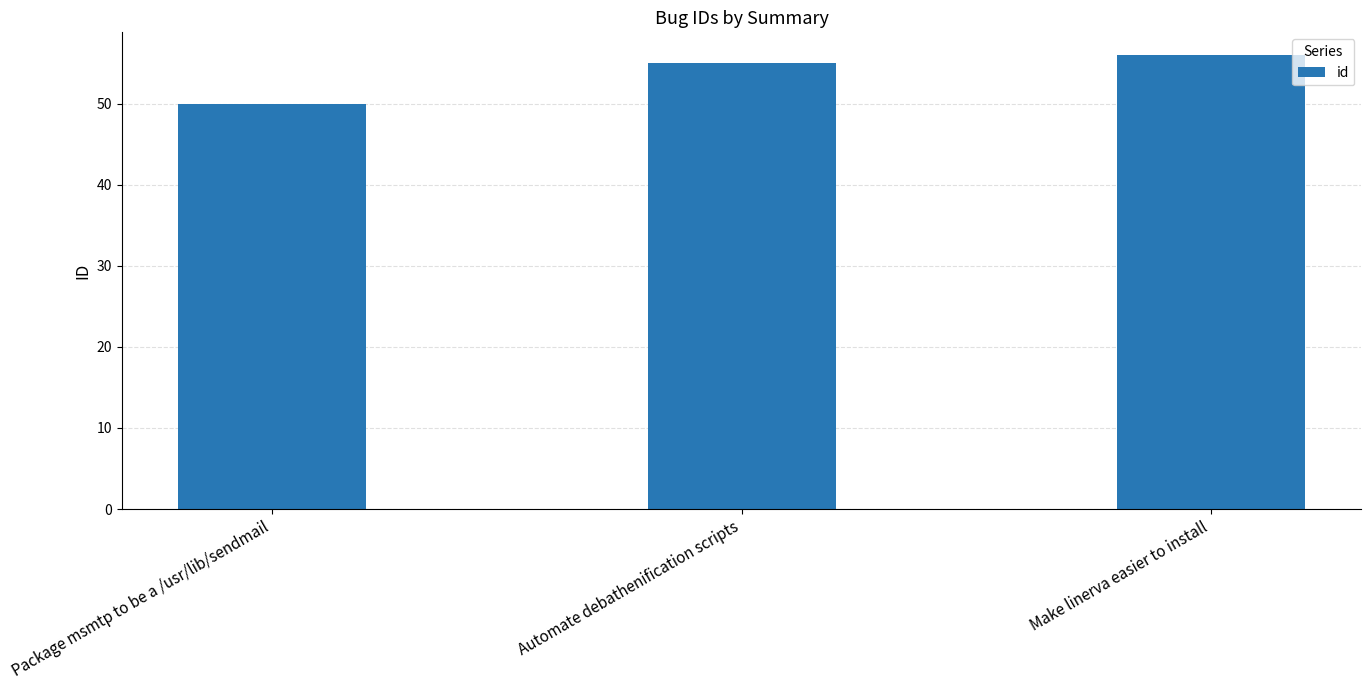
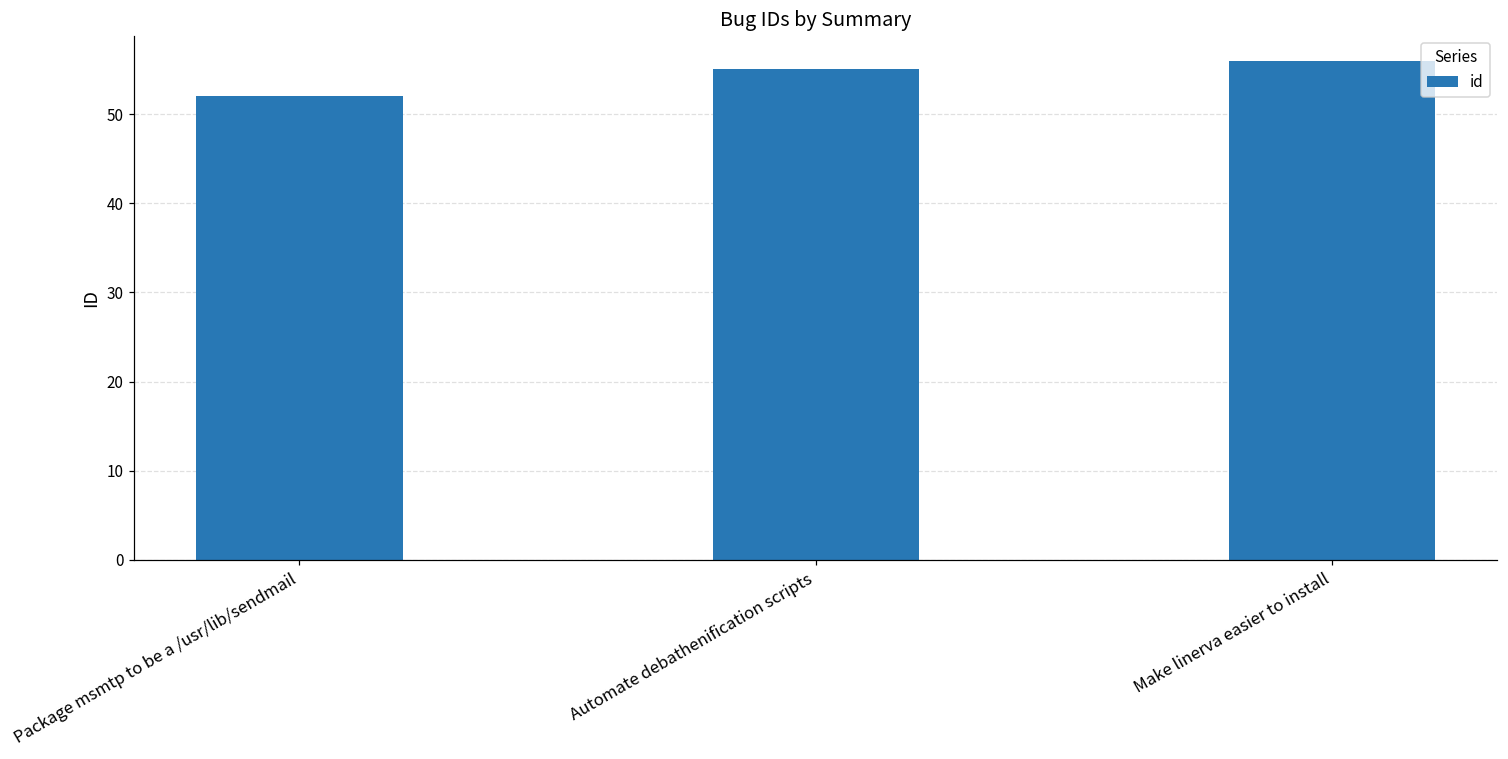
  {
-   "Package msmtp to be a /usr/lib/sendmail": 50,
+   "Package msmtp to be a /usr/lib/sendmail": 52,
    "Automate debathenification scripts": 55,
    "Make linerva easier to install": 56
  }
